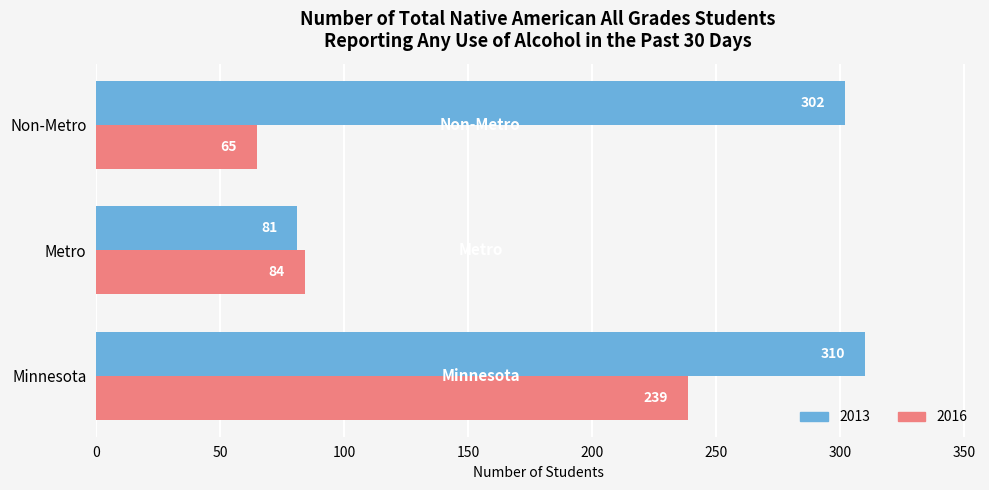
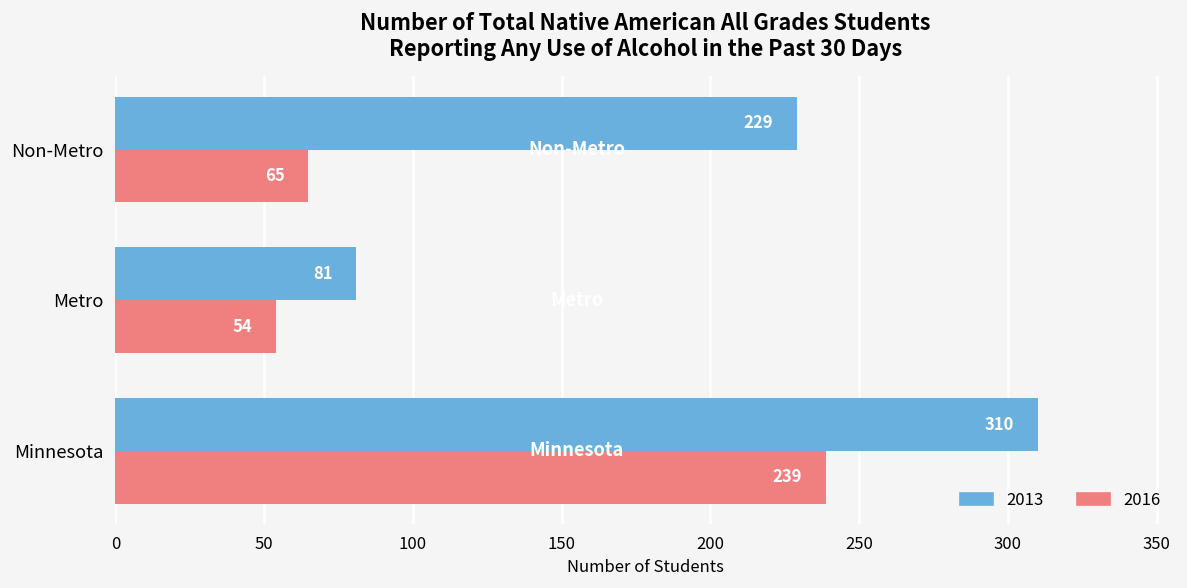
  {
    "2013": {
-     "Non-Metro": 302,
+     "Non-Metro": 229,
      "Metro": 81,
      "Minnesota": 310
    },
    "2016": {
      "Non-Metro": 65,
-     "Metro": 84,
+     "Metro": 54,
      "Minnesota": 239
    }
  }
